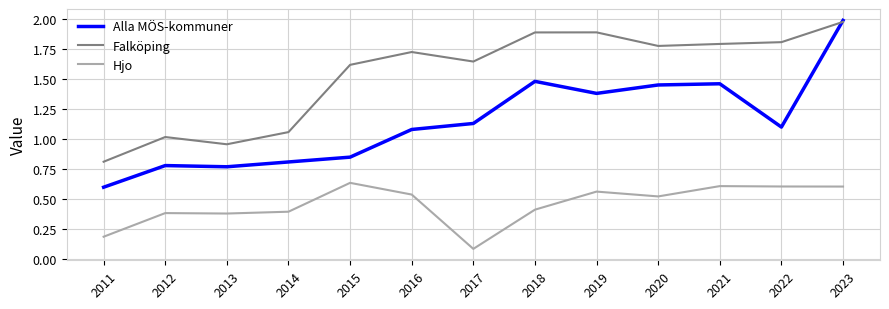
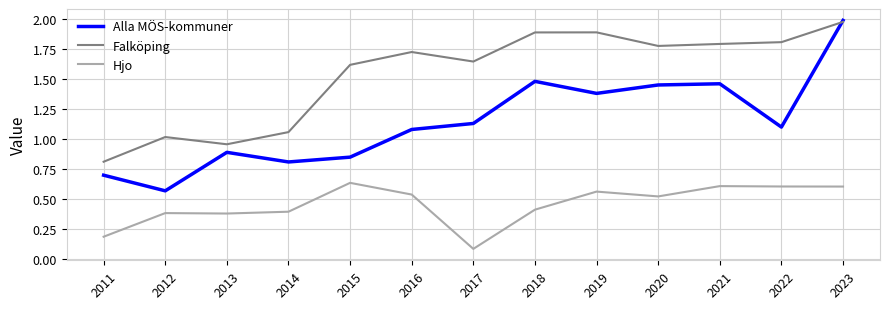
  {
    "Alla MÖS-kommuner": {
-     "2011": 0.6,
-     "2012": 0.78,
-     "2013": 0.77,
+     "2011": 0.7,
+     "2012": 0.57,
+     "2013": 0.89,
      "2014": 0.81,
      "2015": 0.85,
      "2016": 1.08,
      "2017": 1.13,
      "2018": 1.48,
      "2019": 1.38,
      "2020": 1.45,
      "2021": 1.46,
      "2022": 1.10
    },
    "Falköping": {
      "2011": 0.81,
      "2012": 1.02,
      "2013": 0.96,
      "2014": 1.06,
      "2015": 1.62,
      "2016": 1.72,
      "2017": 1.64,
      "2018": 1.89,
      "2019": 1.89,
      "2020": 1.77,
      "2021": 1.79,
      "2022": 1.81
    },
    "Hjo": {
      "2011": 0.19,
      "2012": 0.38,
      "2013": 0.38,
      "2014": 0.40,
      "2015": 0.64,
      "2016": 0.54,
      "2017": 0.09,
      "2018": 0.41,
      "2019": 0.56,
      "2020": 0.52,
      "2021": 0.61,
      "2022": 0.61,
      "2023": 0.61
    }
  }
